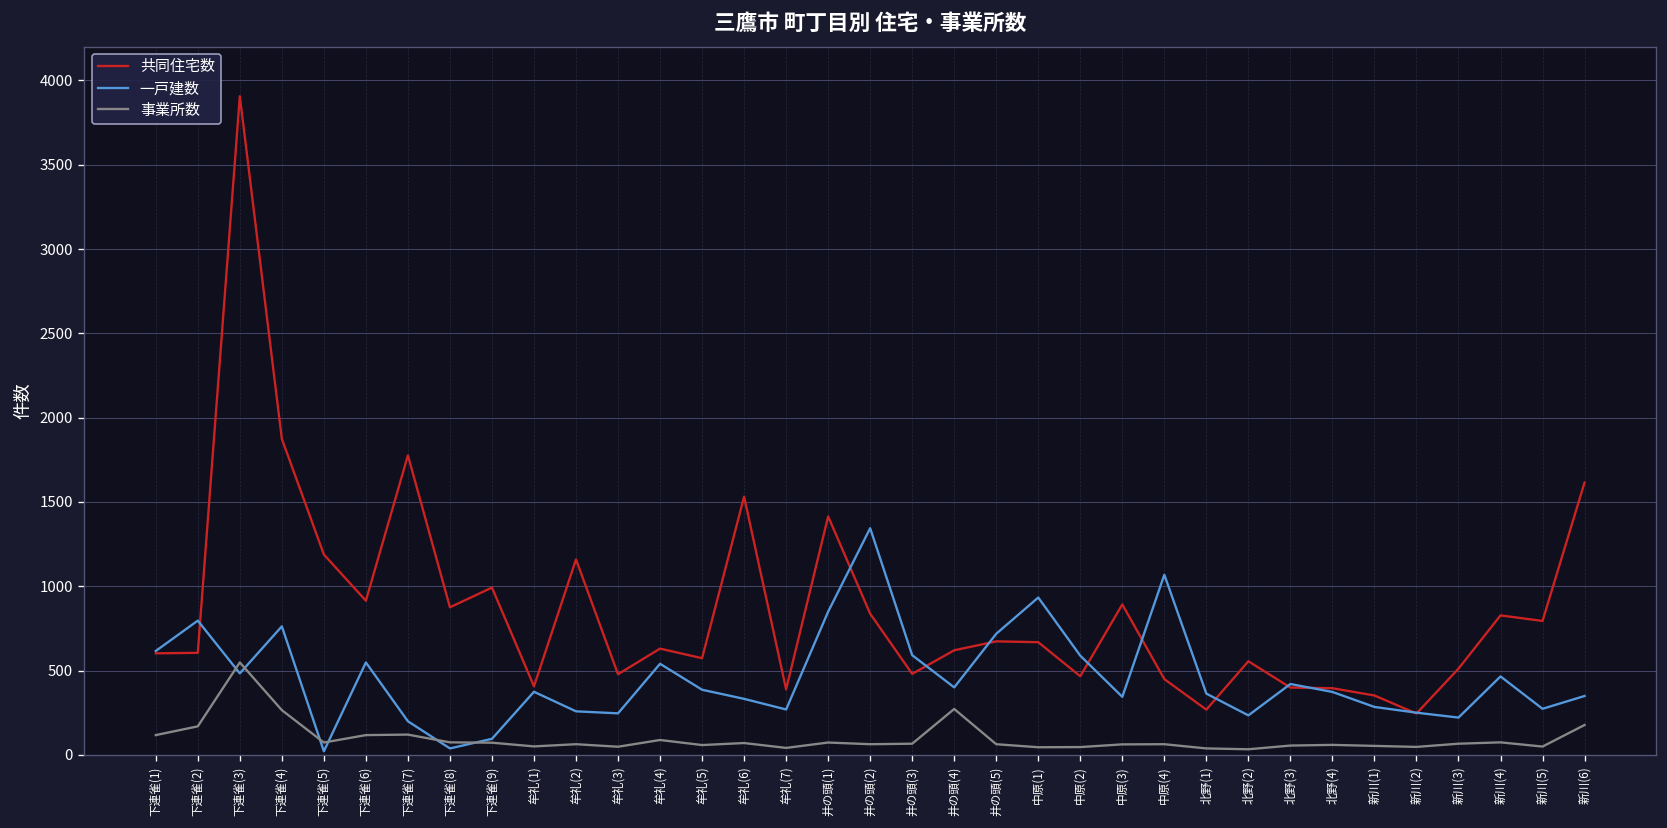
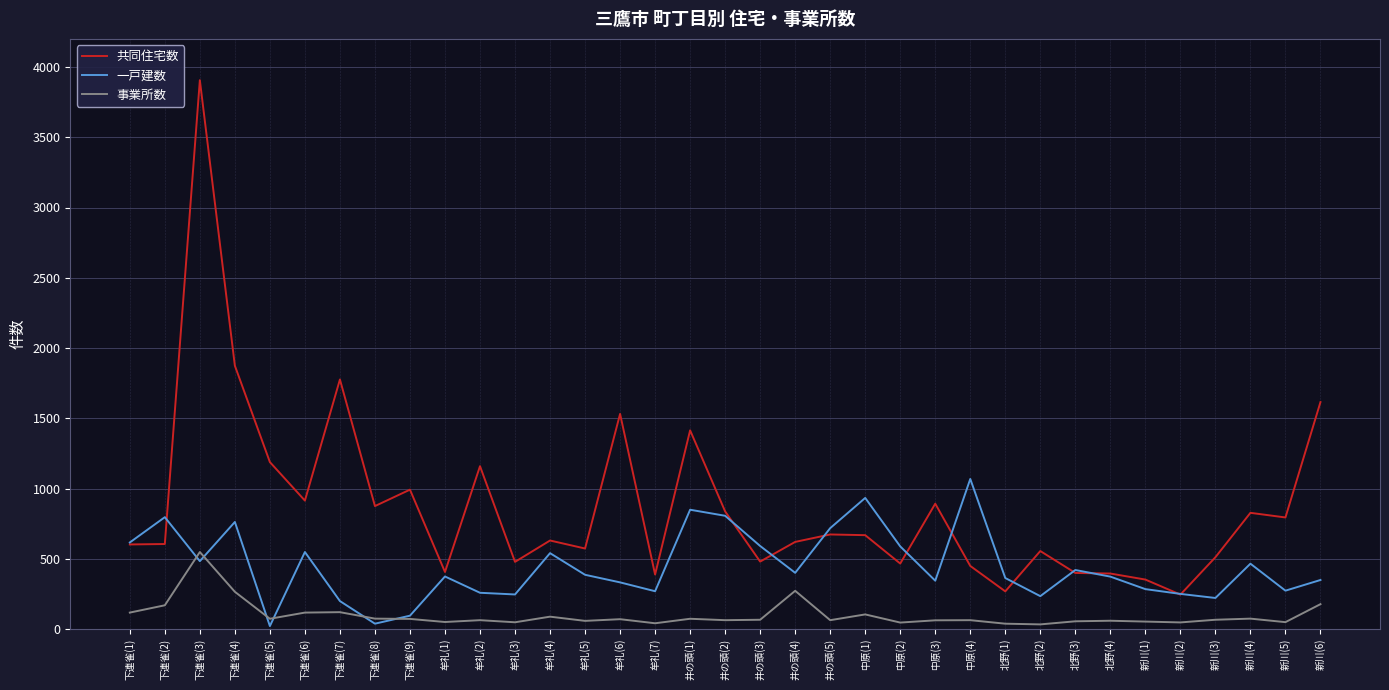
  {
    "共同住宅数": {
      "下連雀(2)": 610,
      "下連雀(3)": 3910,
      "下連雀(4)": 1870,
      "下連雀(5)": 1190,
      "下連雀(6)": 910,
      "下連雀(7)": 1780,
      "下連雀(8)": 880,
      "下連雀(9)": 990,
      "牟礼(1)": 410,
      "牟礼(2)": 1160,
      "牟礼(3)": 480,
      "牟礼(4)": 630,
      "牟礼(5)": 570,
      "牟礼(6)": 1530,
      "牟礼(7)": 390,
      "井の頭(1)": 1410,
      "井の頭(2)": 840,
      "井の頭(3)": 480,
      "井の頭(4)": 620,
      "井の頭(5)": 670,
      "中原(1)": 670,
      "中原(2)": 470,
      "中原(3)": 890,
      "中原(4)": 450,
      "北野(1)": 270,
      "北野(2)": 560,
      "北野(3)": 400,
      "北野(4)": 400,
      "新川(1)": 350,
      "新川(3)": 510,
      "新川(4)": 830,
      "新川(5)": 790,
      "新川(6)": 1620
    },
    "一戸建数": {
      "下連雀(2)": 800,
      "下連雀(3)": 480,
      "下連雀(4)": 760,
      "下連雀(5)": 20,
      "下連雀(6)": 550,
      "下連雀(7)": 200,
      "下連雀(8)": 40,
      "下連雀(9)": 100,
      "牟礼(1)": 370,
      "牟礼(2)": 260,
      "牟礼(3)": 250,
      "牟礼(4)": 540,
      "牟礼(5)": 390,
      "牟礼(6)": 330,
      "牟礼(7)": 270,
      "井の頭(1)": 850,
-     "井の頭(2)": 1340,
+     "井の頭(2)": 810,
      "井の頭(3)": 590,
      "井の頭(4)": 400,
      "井の頭(5)": 720,
      "中原(1)": 930,
      "中原(2)": 590,
      "中原(3)": 340,
      "中原(4)": 1070,
      "北野(1)": 360,
      "北野(2)": 230,
      "北野(3)": 420,
      "北野(4)": 370,
      "新川(1)": 280,
      "新川(3)": 220,
      "新川(4)": 470,
      "新川(5)": 270,
      "新川(6)": 350
    },
    "事業所数": {
      "下連雀(1)": 120,
      "下連雀(2)": 170,
      "下連雀(3)": 550,
      "下連雀(4)": 270,
      "下連雀(5)": 70,
      "下連雀(6)": 120,
      "下連雀(7)": 120,
      "下連雀(8)": 70,
      "下連雀(9)": 70,
      "牟礼(1)": 50,
      "牟礼(2)": 60,
      "牟礼(3)": 50,
      "牟礼(4)": 90,
      "牟礼(5)": 60,
      "牟礼(6)": 70,
      "牟礼(7)": 40,
      "井の頭(1)": 70,
      "井の頭(2)": 60,
      "井の頭(3)": 70,
      "井の頭(4)": 270,
      "井の頭(5)": 60,
-     "中原(1)": 50,
+     "中原(1)": 100,
      "中原(2)": 50,
      "中原(3)": 60,
      "中原(4)": 60,
      "北野(1)": 40,
      "北野(2)": 30,
      "北野(3)": 60,
      "北野(4)": 60,
      "新川(1)": 50,
      "新川(2)": 50,
      "新川(3)": 70,
      "新川(4)": 70,
      "新川(5)": 50,
      "新川(6)": 180
    }
  }
